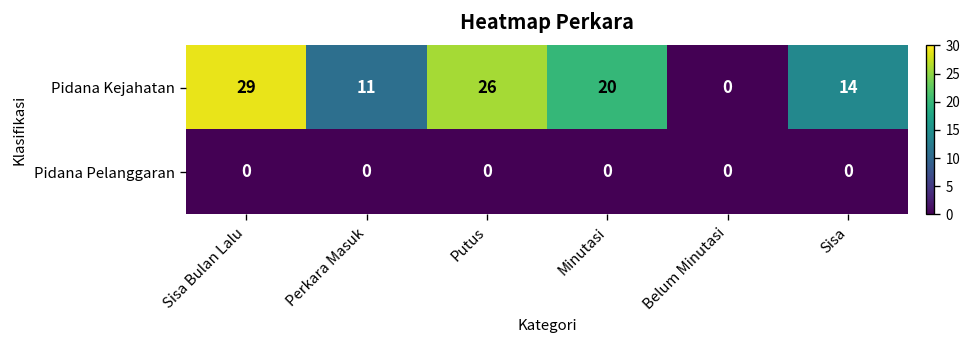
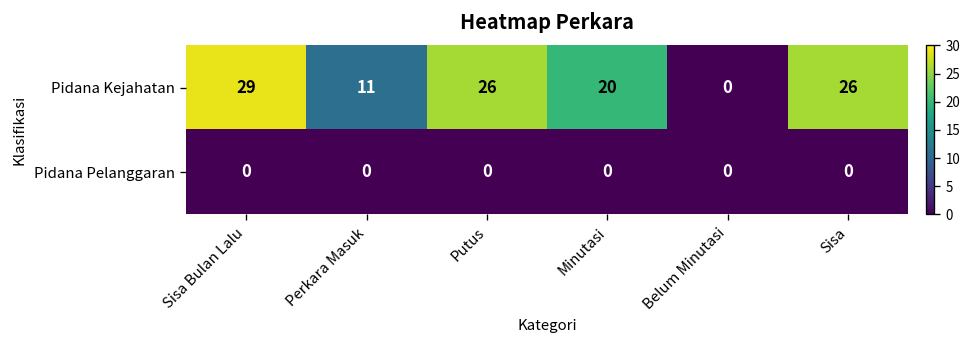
  {
    "Pidana Kejahatan": {
      "Sisa Bulan Lalu": 29,
      "Perkara Masuk": 11,
      "Putus": 26,
      "Minutasi": 20,
      "Belum Minutasi": 0,
-     "Sisa": 14
+     "Sisa": 26
    },
    "Pidana Pelanggaran": {
      "Sisa Bulan Lalu": 0,
      "Perkara Masuk": 0,
      "Putus": 0,
      "Minutasi": 0,
      "Belum Minutasi": 0,
      "Sisa": 0
    }
  }
